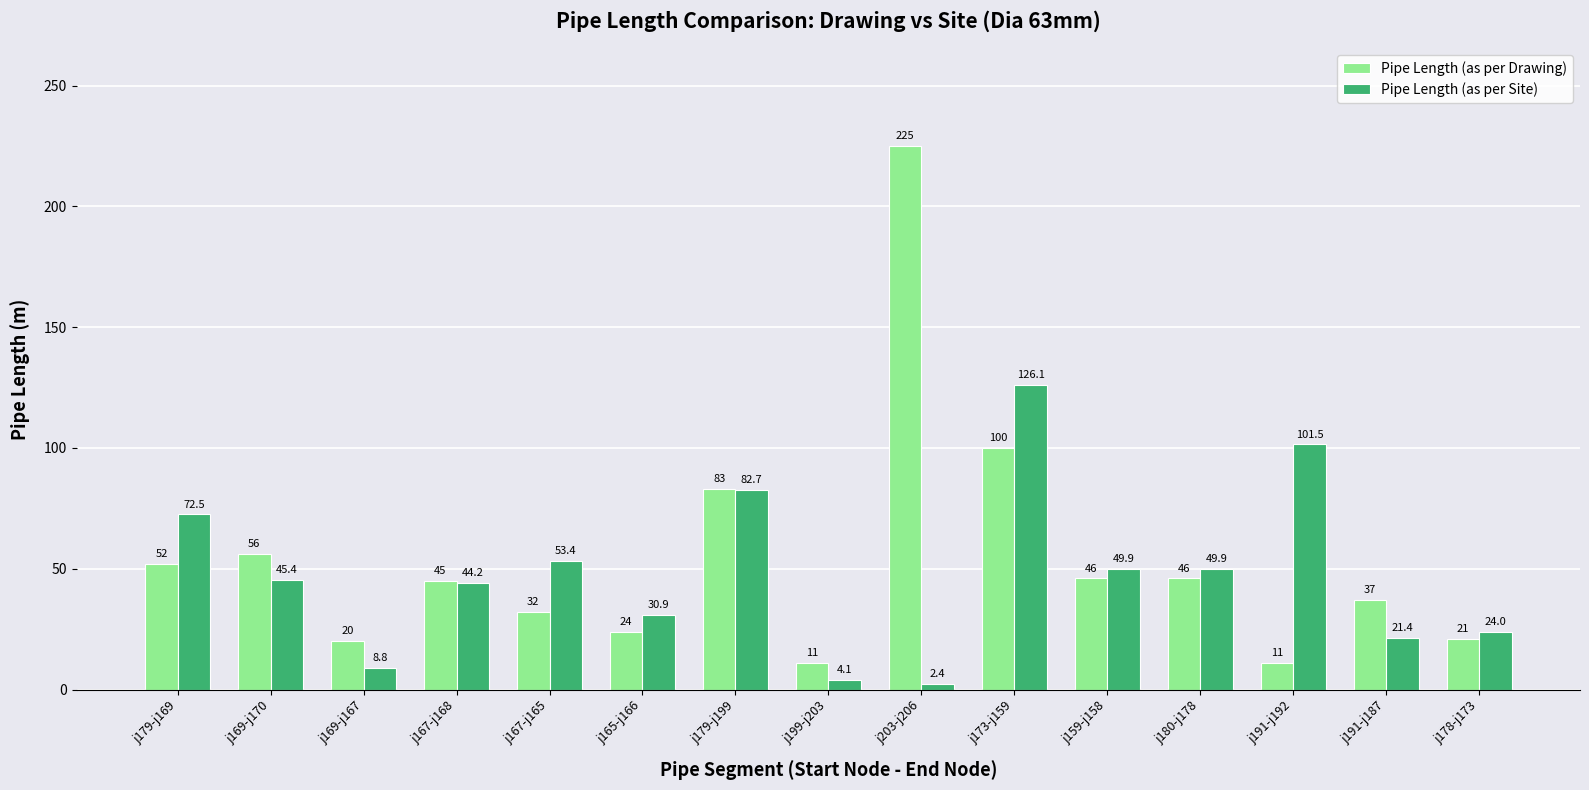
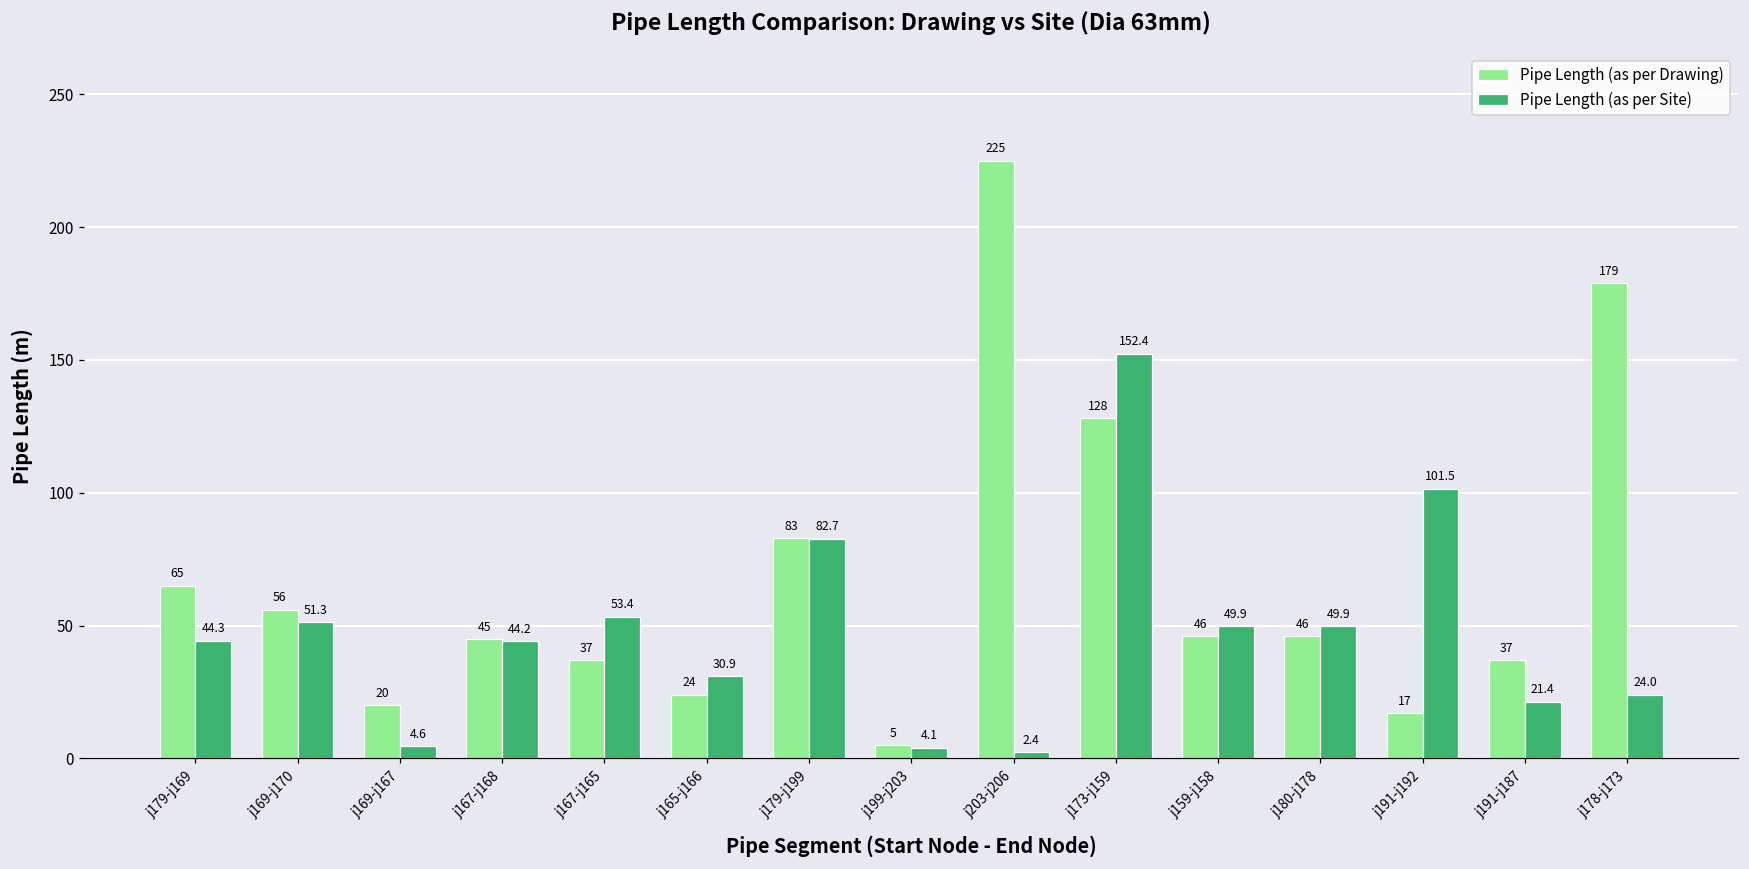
  {
    "Pipe Length (as per Drawing)": {
-     "j179-j169": 52,
+     "j179-j169": 65,
      "j169-j170": 56,
      "j169-j167": 20,
      "j167-j168": 45,
-     "j167-j165": 32,
+     "j167-j165": 37,
      "j165-j166": 24,
      "j179-j199": 83,
-     "j199-j203": 11,
+     "j199-j203": 5,
      "j203-j206": 225,
-     "j173-j159": 100,
+     "j173-j159": 128,
      "j159-j158": 46,
      "j180-j178": 46,
-     "j191-j192": 11,
+     "j191-j192": 17,
      "j191-j187": 37,
-     "j178-j173": 21
+     "j178-j173": 179
    },
    "Pipe Length (as per Site)": {
-     "j179-j169": 72.5,
-     "j169-j170": 45.4,
-     "j169-j167": 8.8,
+     "j179-j169": 44.3,
+     "j169-j170": 51.3,
+     "j169-j167": 4.6,
      "j167-j168": 44.2,
      "j167-j165": 53.4,
      "j165-j166": 30.9,
      "j179-j199": 82.7,
      "j199-j203": 4.1,
      "j203-j206": 2.4,
-     "j173-j159": 126.1,
+     "j173-j159": 152.4,
      "j159-j158": 49.9,
      "j180-j178": 49.9,
      "j191-j192": 101.5,
      "j191-j187": 21.4,
      "j178-j173": 24.0
    }
  }
